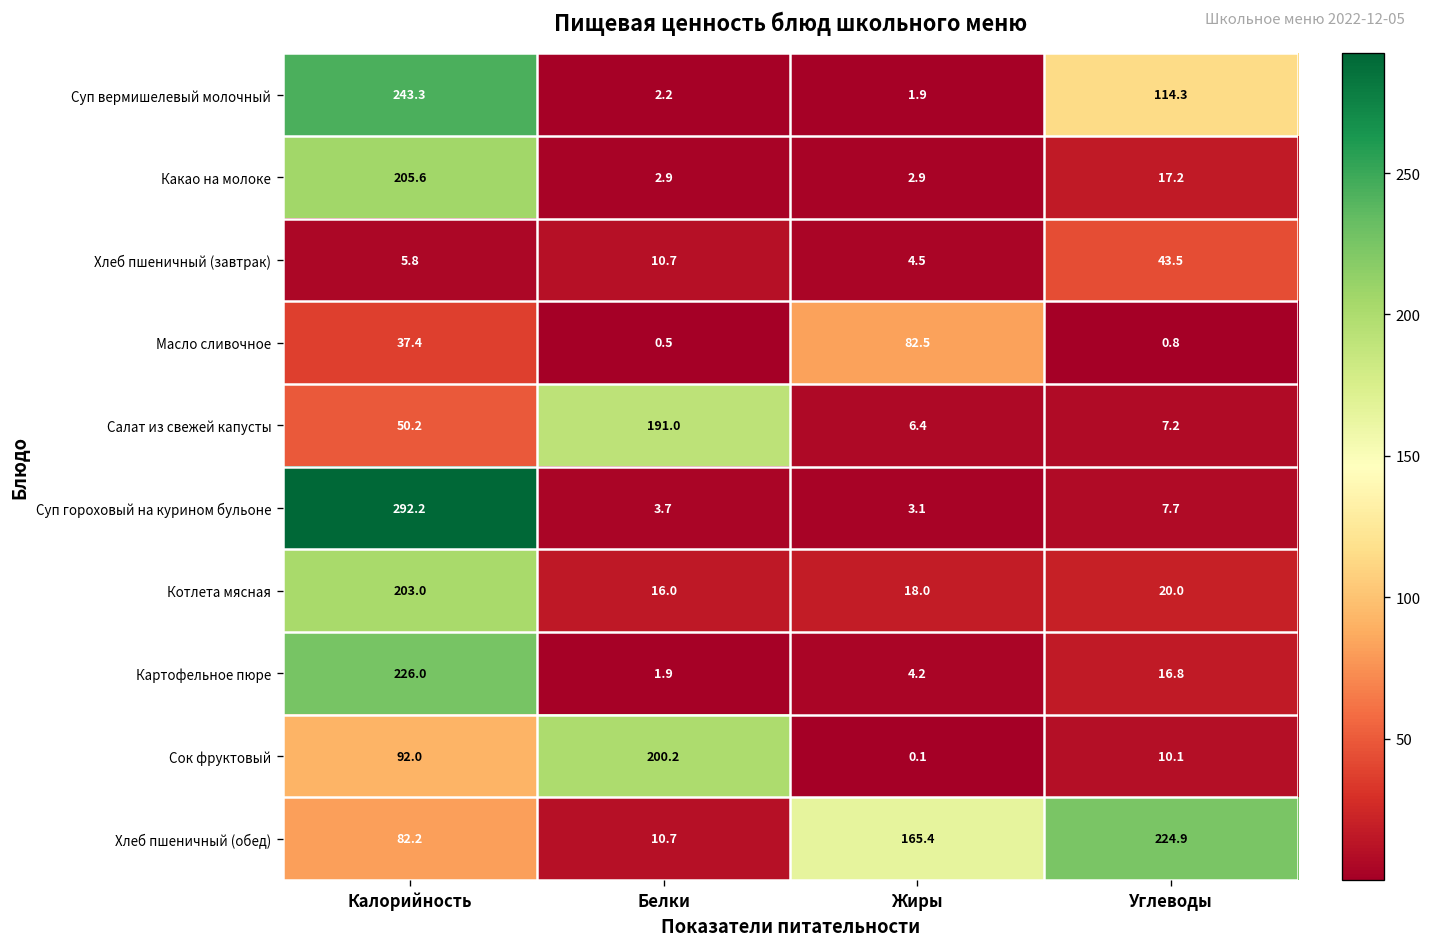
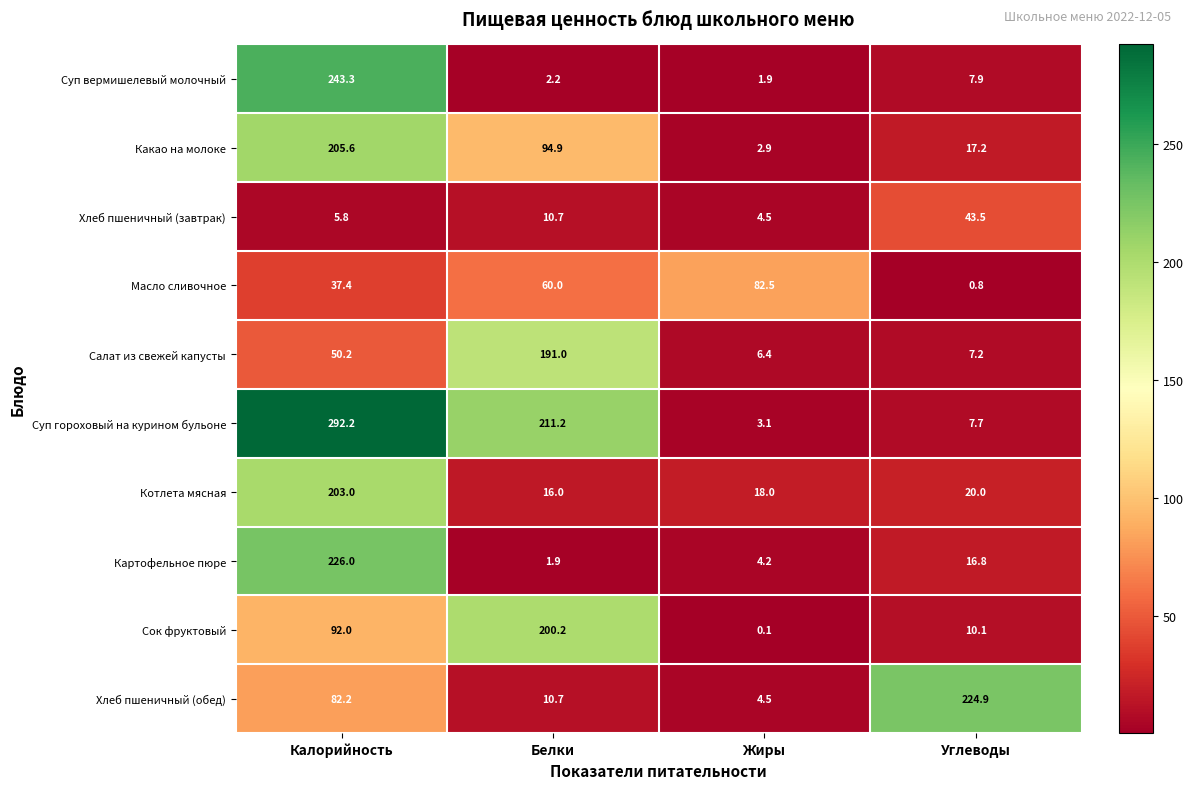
  {
    "Суп вермишелевый молочный": {
      "Калорийность": 243.3,
      "Белки": 2.2,
      "Жиры": 1.9,
-     "Углеводы": 114.3
+     "Углеводы": 7.9
    },
    "Какао на молоке": {
      "Калорийность": 205.6,
-     "Белки": 2.9,
+     "Белки": 94.9,
      "Жиры": 2.9,
      "Углеводы": 17.2
    },
    "Хлеб пшеничный (завтрак)": {
      "Калорийность": 5.8,
      "Белки": 10.7,
      "Жиры": 4.5,
      "Углеводы": 43.5
    },
    "Масло сливочное": {
      "Калорийность": 37.4,
-     "Белки": 0.5,
+     "Белки": 60.0,
      "Жиры": 82.5,
      "Углеводы": 0.8
    },
    "Салат из свежей капусты": {
      "Калорийность": 50.2,
      "Белки": 191.0,
      "Жиры": 6.4,
      "Углеводы": 7.2
    },
    "Суп гороховый на курином бульоне": {
      "Калорийность": 292.2,
-     "Белки": 3.7,
+     "Белки": 211.2,
      "Жиры": 3.1,
      "Углеводы": 7.7
    },
    "Котлета мясная": {
      "Калорийность": 203.0,
      "Белки": 16.0,
      "Жиры": 18.0,
      "Углеводы": 20.0
    },
    "Картофельное пюре": {
      "Калорийность": 226.0,
      "Белки": 1.9,
      "Жиры": 4.2,
      "Углеводы": 16.8
    },
    "Сок фруктовый": {
      "Калорийность": 92.0,
      "Белки": 200.2,
      "Жиры": 0.1,
      "Углеводы": 10.1
    },
    "Хлеб пшеничный (обед)": {
      "Калорийность": 82.2,
      "Белки": 10.7,
-     "Жиры": 165.4,
+     "Жиры": 4.5,
      "Углеводы": 224.9
    }
  }
